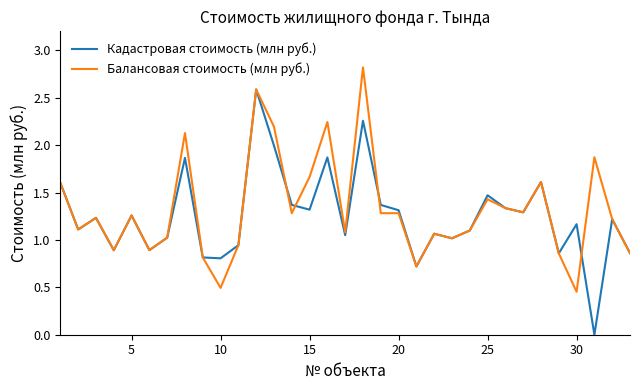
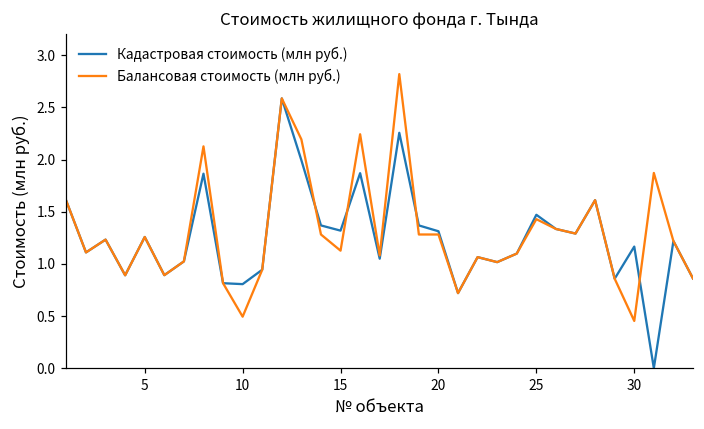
  {
    "Кадастровая стоимость (млн руб.)": {
      "10": 0.8,
      "15": 1.3,
      "20": 1.3,
      "25": 1.5,
      "30": 1.2
    },
    "Балансовая стоимость (млн руб.)": {
      "10": 0.5,
-     "15": 1.7,
+     "15": 1.1,
      "20": 1.3,
      "25": 1.4,
      "30": 0.5
    }
  }
